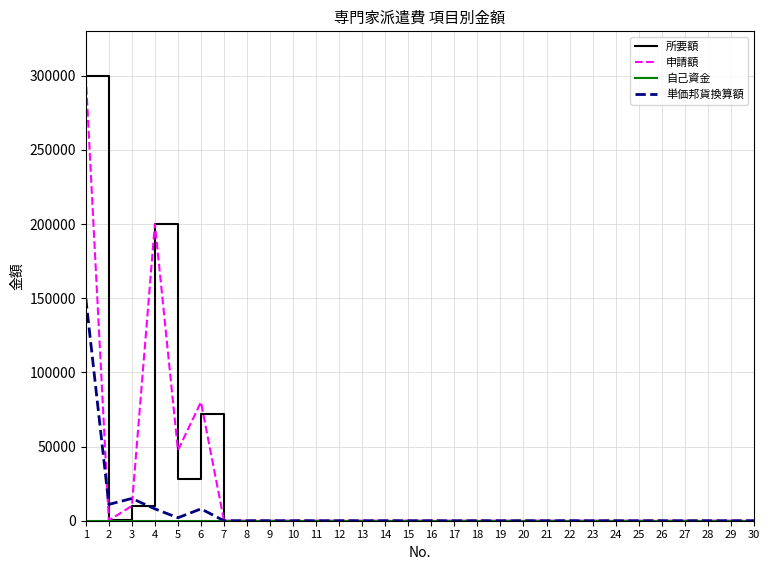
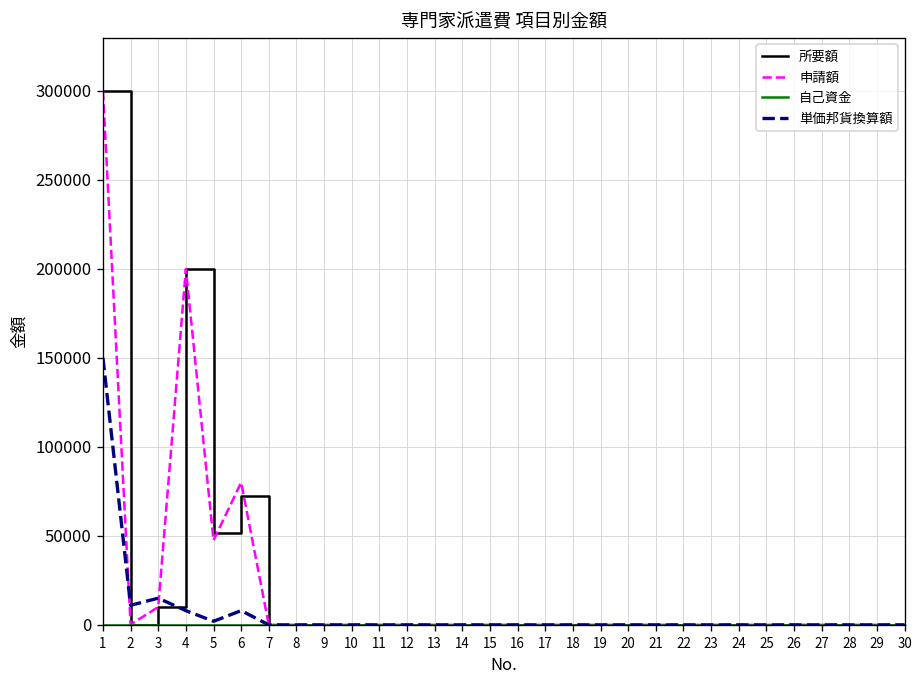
  {
    "所要額": {
-     "5": 28000,
+     "5": 52000,
      "6": 72000
    },
    "申請額": {
      "5": 48000,
      "6": 80000
    },
    "自己資金": {
      "1": 0,
      "3": 0,
      "4": 0,
      "5": 0,
      "6": 0
    },
    "単価邦貨換算額": {
      "1": 150000,
      "2": 11000,
      "3": 15000,
      "4": 8000,
      "5": 2000,
      "6": 8000
    }
  }
